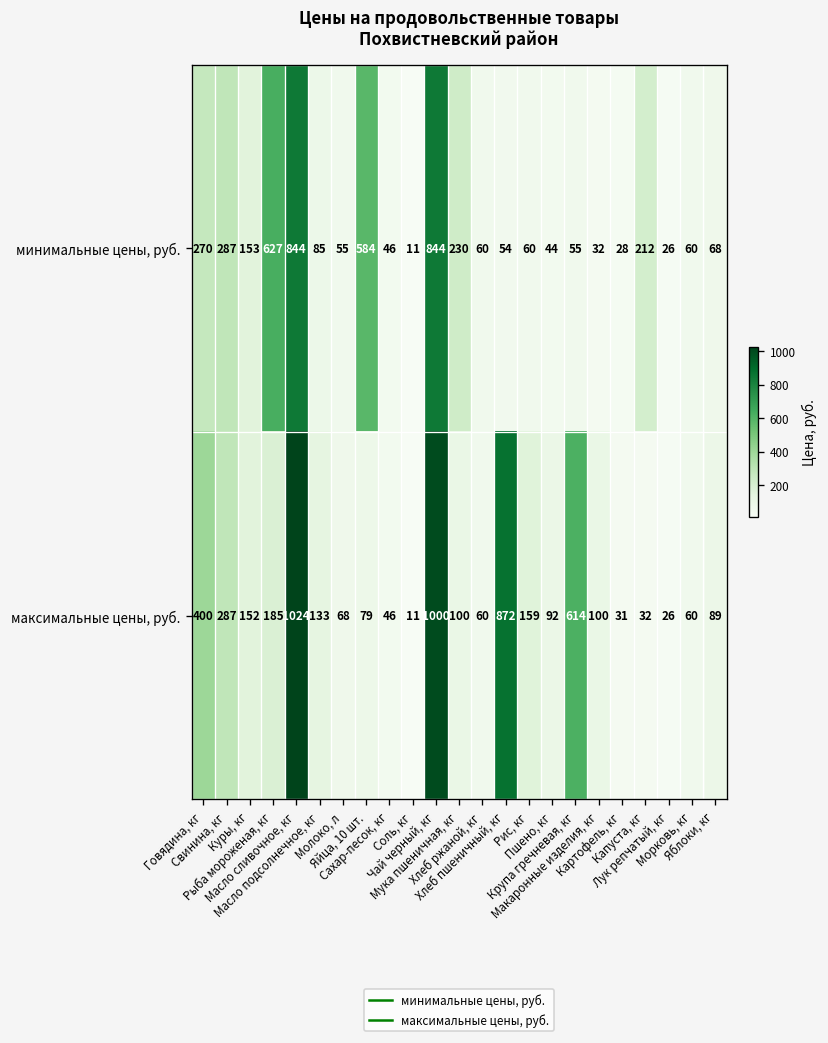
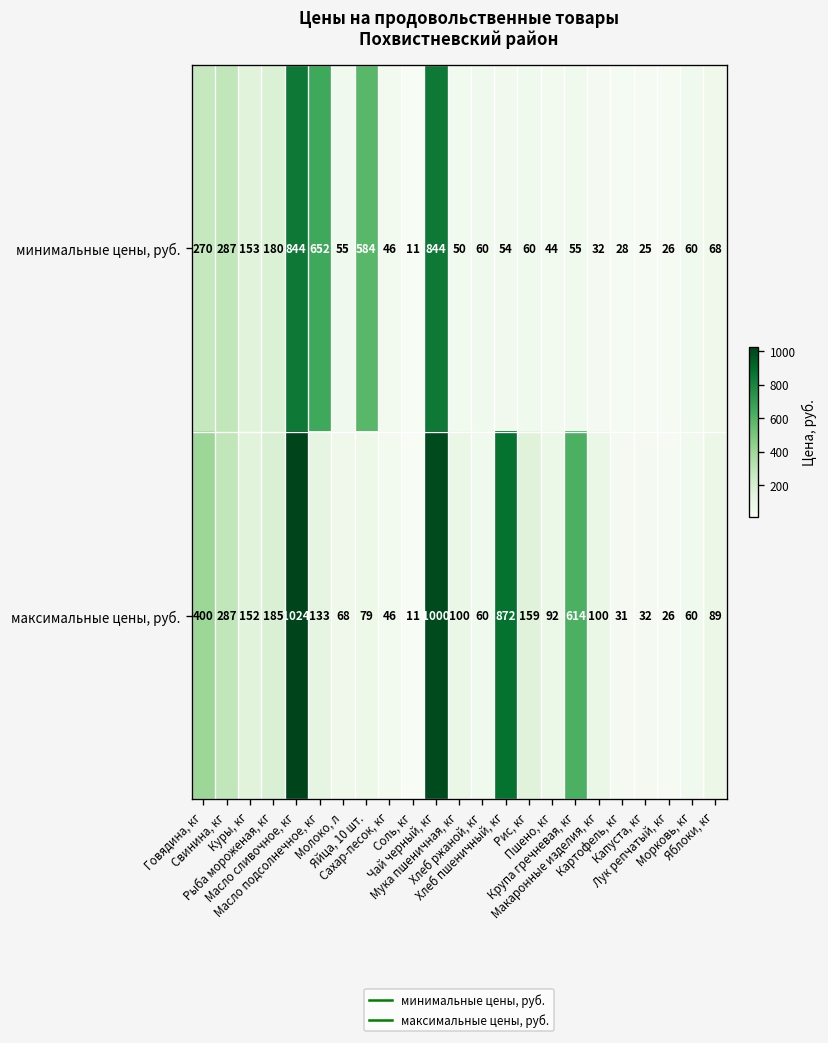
  {
    "минимальные цены, руб.": {
      "Говядина, кг": 270,
      "Свинина, кг": 287,
      "Куры, кг": 153,
-     "Рыба мороженая, кг": 627,
+     "Рыба мороженая, кг": 180,
      "Масло сливочное, кг": 844,
-     "Масло подсолнечное, кг": 85,
+     "Масло подсолнечное, кг": 652,
      "Молоко, л": 55,
      "Яйца, 10 шт.": 584,
      "Сахар-песок, кг": 46,
      "Соль, кг": 11,
      "Чай черный, кг": 844,
-     "Мука пшеничная, кг": 230,
+     "Мука пшеничная, кг": 50,
      "Хлеб ржаной, кг": 60,
      "Хлеб пшеничный, кг": 54,
      "Рис, кг": 60,
      "Пшено, кг": 44,
      "Крупа гречневая, кг": 55,
      "Макаронные изделия, кг": 32,
      "Картофель, кг": 28,
-     "Капуста, кг": 212,
+     "Капуста, кг": 25,
      "Лук репчатый, кг": 26,
      "Морковь, кг": 60,
      "Яблоки, кг": 68
    },
    "максимальные цены, руб.": {
      "Говядина, кг": 400,
      "Свинина, кг": 287,
      "Куры, кг": 152,
      "Рыба мороженая, кг": 185,
      "Масло сливочное, кг": 1024,
      "Масло подсолнечное, кг": 133,
      "Молоко, л": 68,
      "Яйца, 10 шт.": 79,
      "Сахар-песок, кг": 46,
      "Соль, кг": 11,
      "Чай черный, кг": 1000,
      "Мука пшеничная, кг": 100,
      "Хлеб ржаной, кг": 60,
      "Хлеб пшеничный, кг": 872,
      "Рис, кг": 159,
      "Пшено, кг": 92,
      "Крупа гречневая, кг": 614,
      "Макаронные изделия, кг": 100,
      "Картофель, кг": 31,
      "Капуста, кг": 32,
      "Лук репчатый, кг": 26,
      "Морковь, кг": 60,
      "Яблоки, кг": 89
    }
  }
